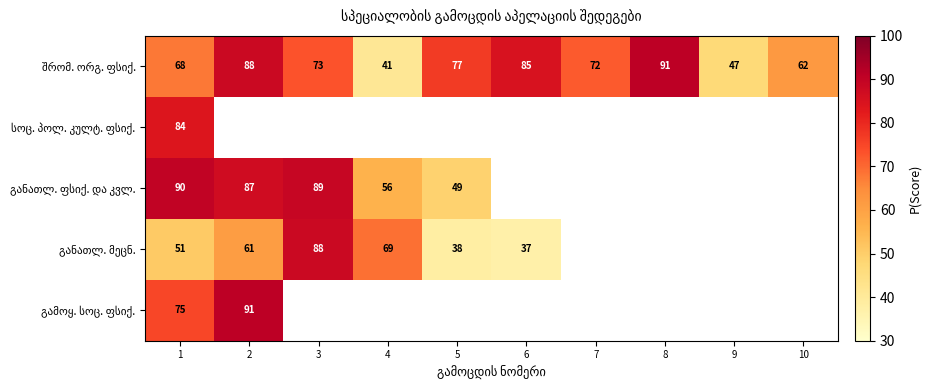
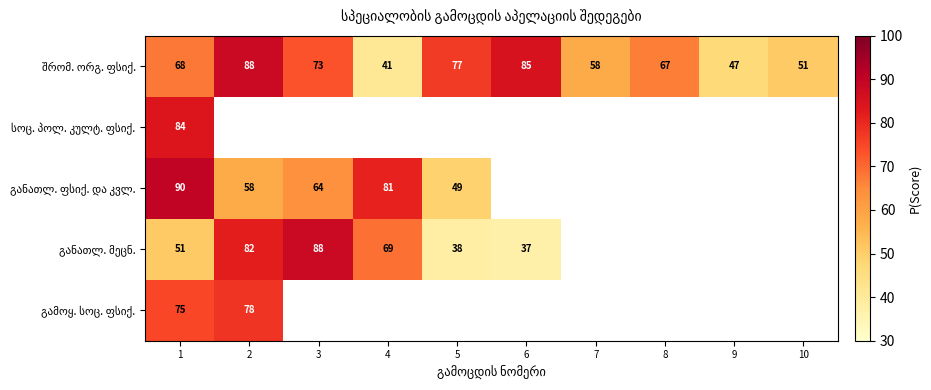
  {
    "შრომ. ორგ. ფსიქ.": {
      "1": 68,
      "2": 88,
      "3": 73,
      "4": 41,
      "5": 77,
      "6": 85,
-     "7": 72,
-     "8": 91,
+     "7": 58,
+     "8": 67,
      "9": 47,
-     "10": 62
+     "10": 51
    },
    "სოც. პოლ. კულტ. ფსიქ.": {
      "1": 84
    },
    "განათლ. ფსიქ. და კვლ.": {
      "1": 90,
-     "2": 87,
-     "3": 89,
-     "4": 56,
+     "2": 58,
+     "3": 64,
+     "4": 81,
      "5": 49
    },
    "განათლ. მეცნ.": {
      "1": 51,
-     "2": 61,
+     "2": 82,
      "3": 88,
      "4": 69,
      "5": 38,
      "6": 37
    },
    "გამოყ. სოც. ფსიქ.": {
      "1": 75,
-     "2": 91
+     "2": 78
    }
  }
